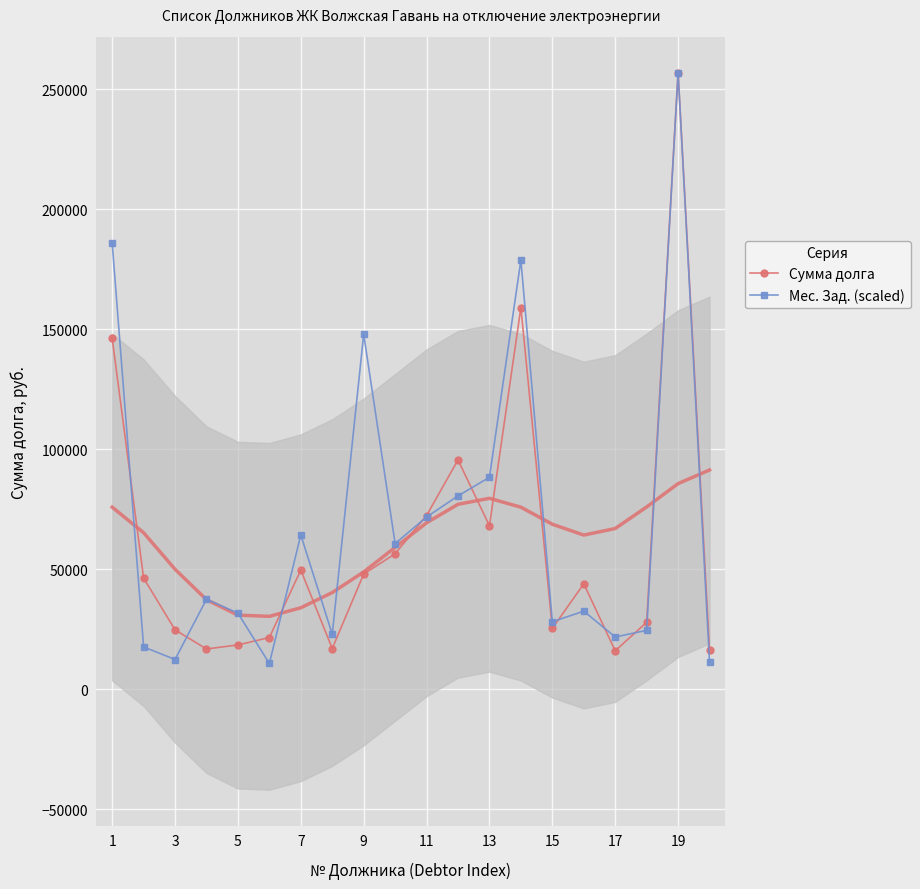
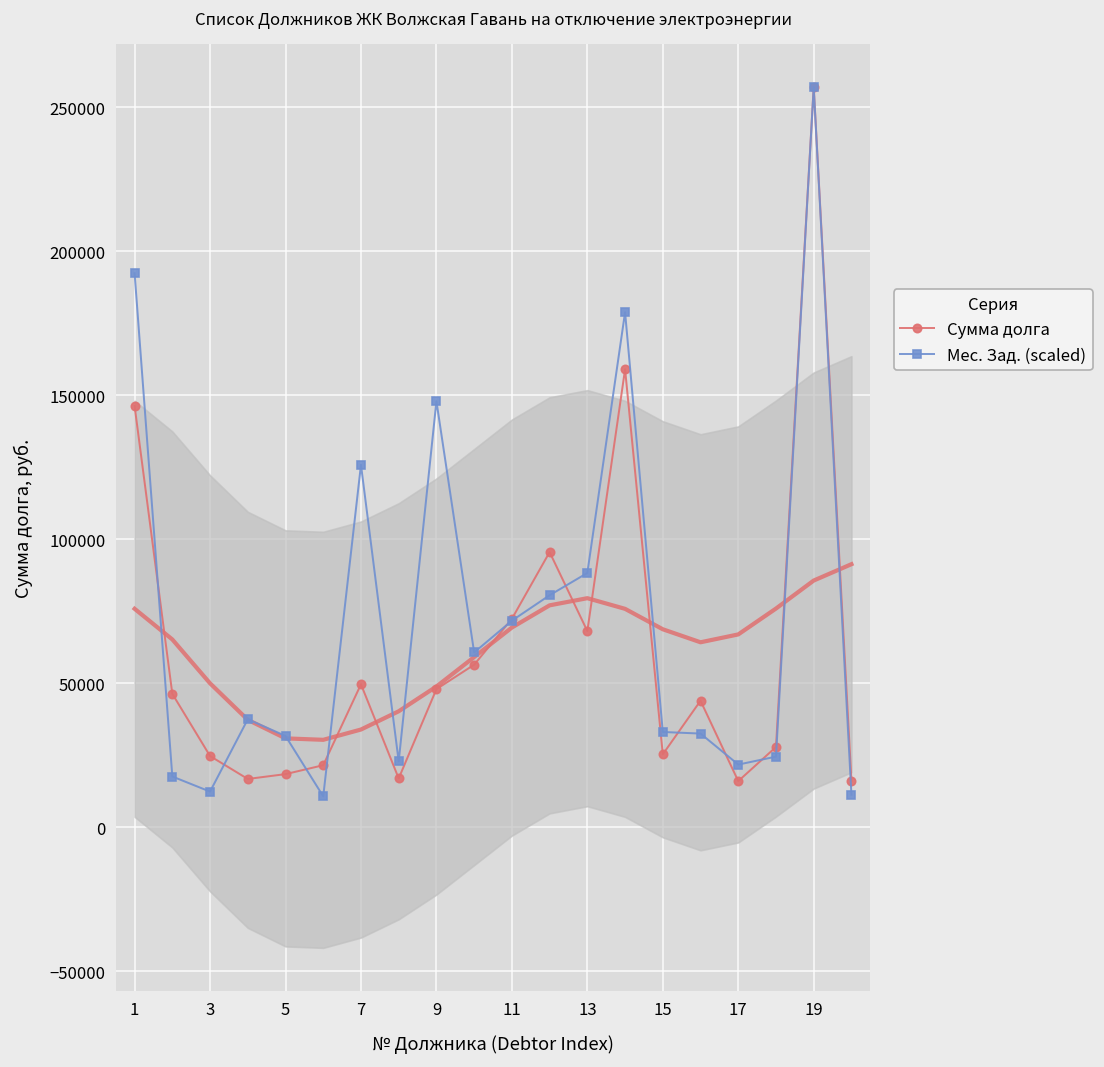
  {
    "Мес. Зад. (scaled)": {
-     "1": 186000,
+     "1": 192000,
      "3": 12000,
-     "7": 64000,
+     "7": 126000,
      "9": 148000,
      "13": 88000,
-     "15": 28000,
+     "15": 33000,
      "17": 22000
    }
  }
